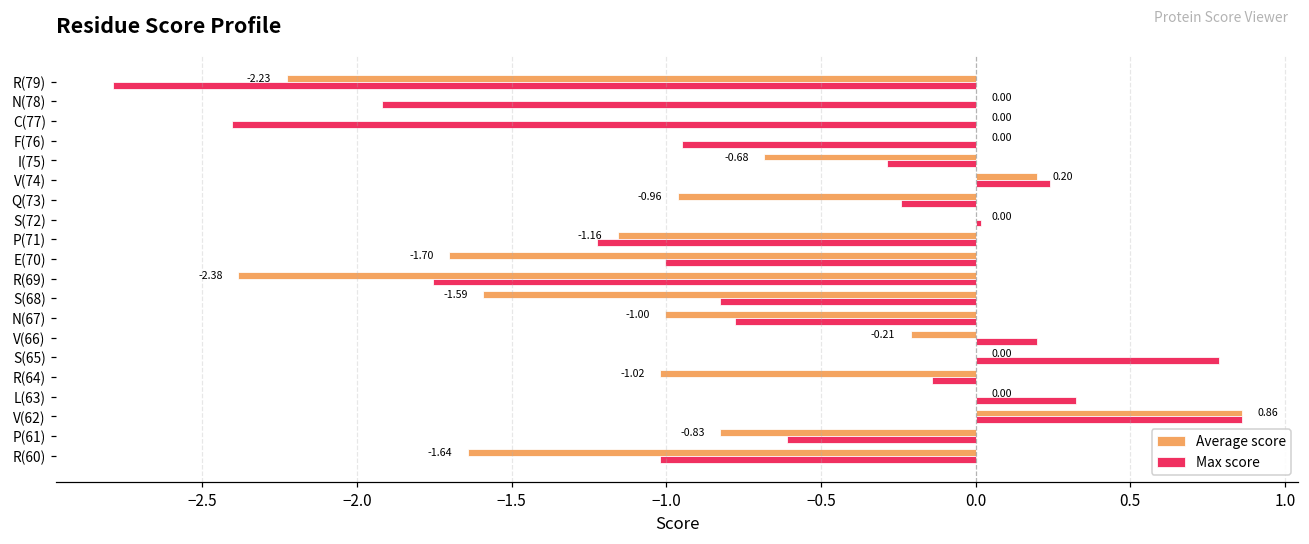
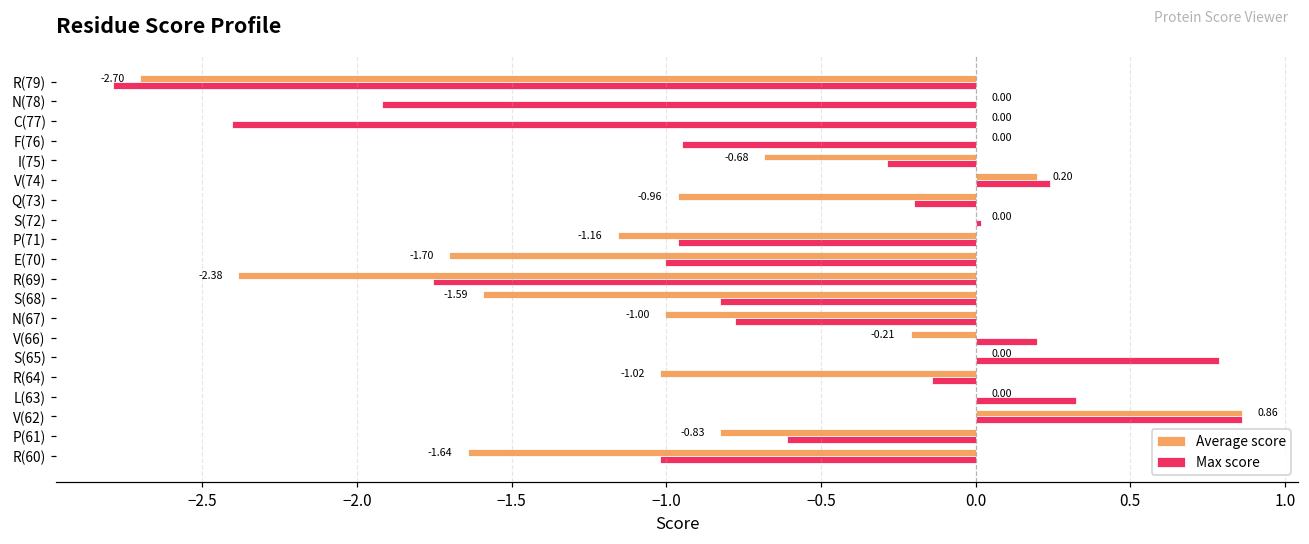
  {
    "Average score": {
-     "R(79)": -2.23,
+     "R(79)": -2.70,
      "N(78)": 0.00,
      "C(77)": 0.00,
      "F(76)": 0.00,
      "I(75)": -0.68,
      "V(74)": 0.20,
      "Q(73)": -0.96,
      "S(72)": 0.00,
      "P(71)": -1.16,
      "E(70)": -1.70,
      "R(69)": -2.38,
      "S(68)": -1.59,
      "N(67)": -1.00,
      "V(66)": -0.21,
      "S(65)": 0.00,
      "R(64)": -1.02,
      "L(63)": 0.00,
      "V(62)": 0.86,
      "P(61)": -0.83,
      "R(60)": -1.64
    },
    "Max score": {
      "R(79)": -2.79,
      "N(78)": -1.92,
      "C(77)": -2.40,
      "F(76)": -0.95,
      "I(75)": -0.29,
-     "Q(73)": -0.24,
-     "P(71)": -1.22,
+     "Q(73)": -0.20,
+     "P(71)": -0.96,
      "E(70)": -1.00,
      "S(68)": -0.83,
      "N(67)": -0.78,
      "V(66)": 0.20,
      "S(65)": 0.79,
      "R(64)": -0.14,
      "L(63)": 0.32,
      "P(61)": -0.61,
      "R(60)": -1.02
    }
  }
